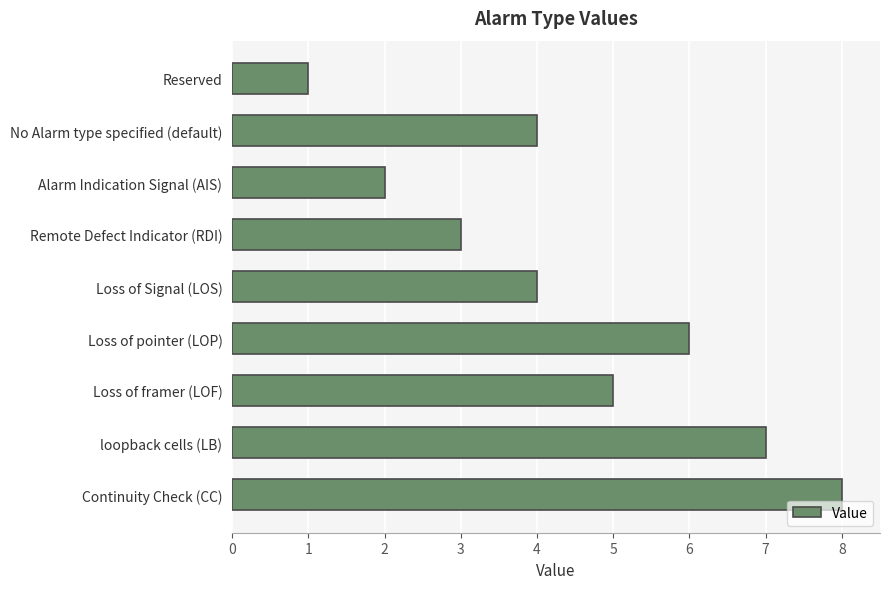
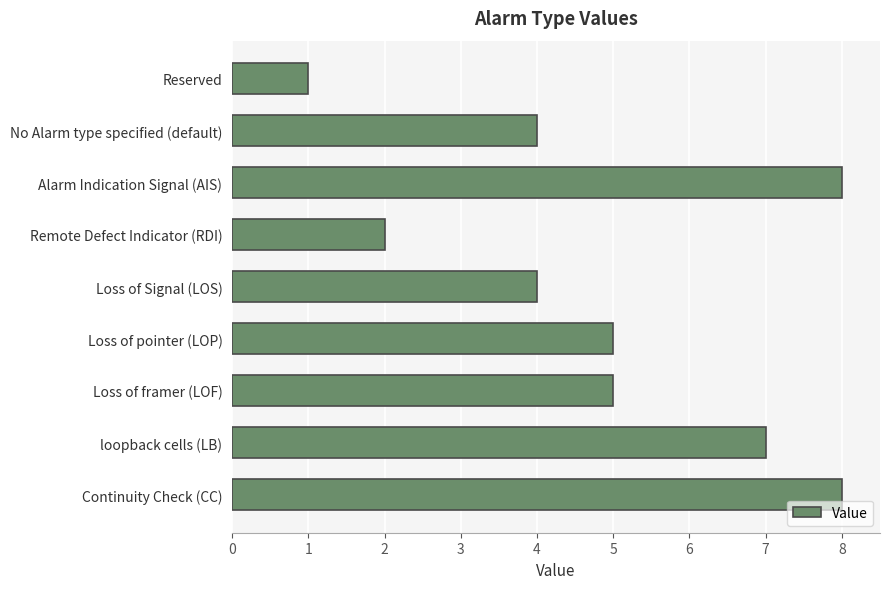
  {
    "Reserved": 1,
    "No Alarm type specified (default)": 4,
-   "Alarm Indication Signal (AIS)": 2,
-   "Remote Defect Indicator (RDI)": 3,
+   "Alarm Indication Signal (AIS)": 8,
+   "Remote Defect Indicator (RDI)": 2,
    "Loss of Signal (LOS)": 4,
-   "Loss of pointer (LOP)": 6,
+   "Loss of pointer (LOP)": 5,
    "Loss of framer (LOF)": 5,
    "loopback cells (LB)": 7,
    "Continuity Check (CC)": 8
  }
